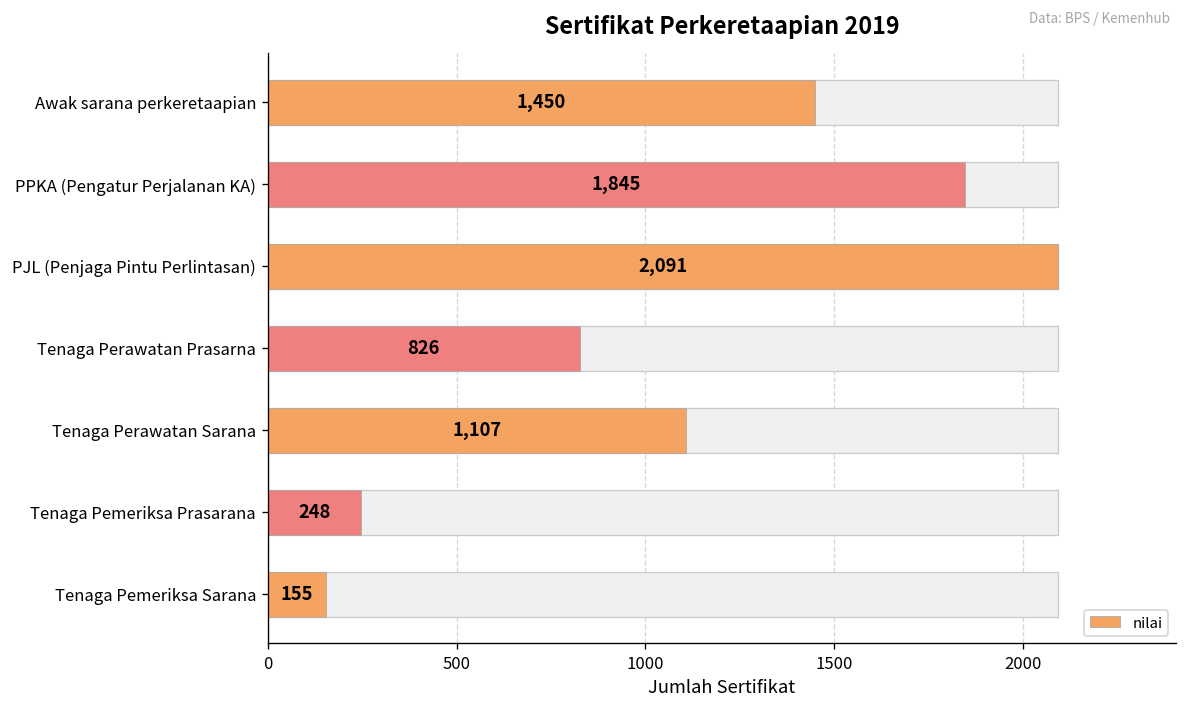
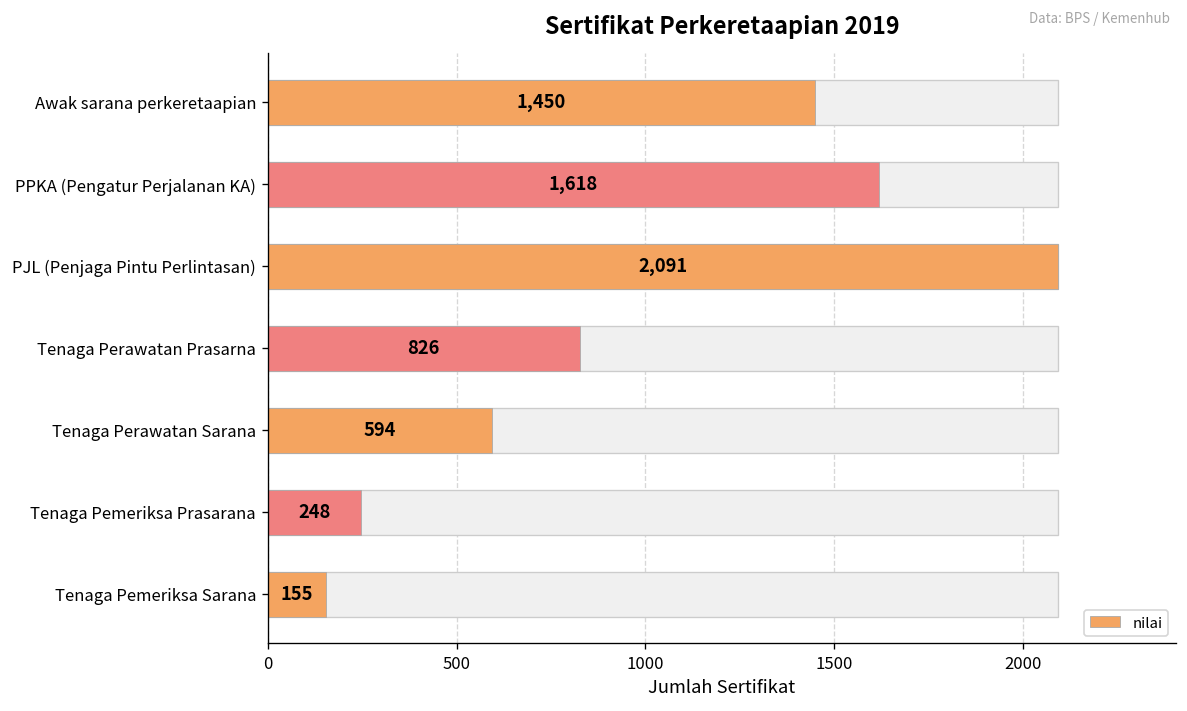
  {
    "nilai": {
-     "PPKA (Pengatur Perjalanan KA)": "1,845",
+     "PPKA (Pengatur Perjalanan KA)": "1,618",
      "PJL (Penjaga Pintu Perlintasan)": "2,091",
-     "Tenaga Perawatan Sarana": "1,107"
+     "Tenaga Perawatan Sarana": "594"
    }
  }
